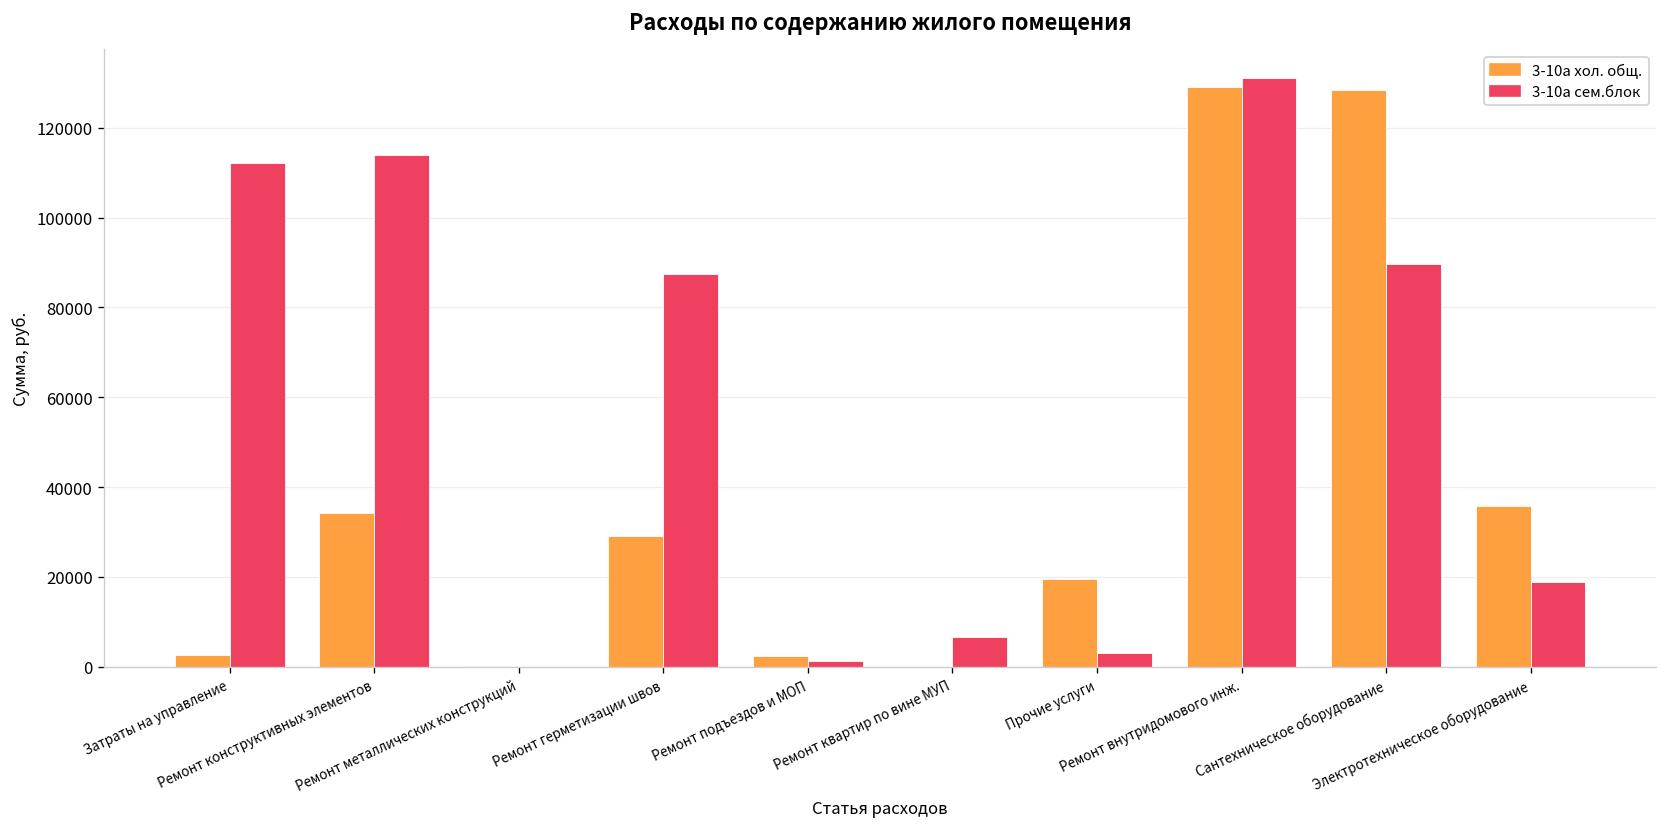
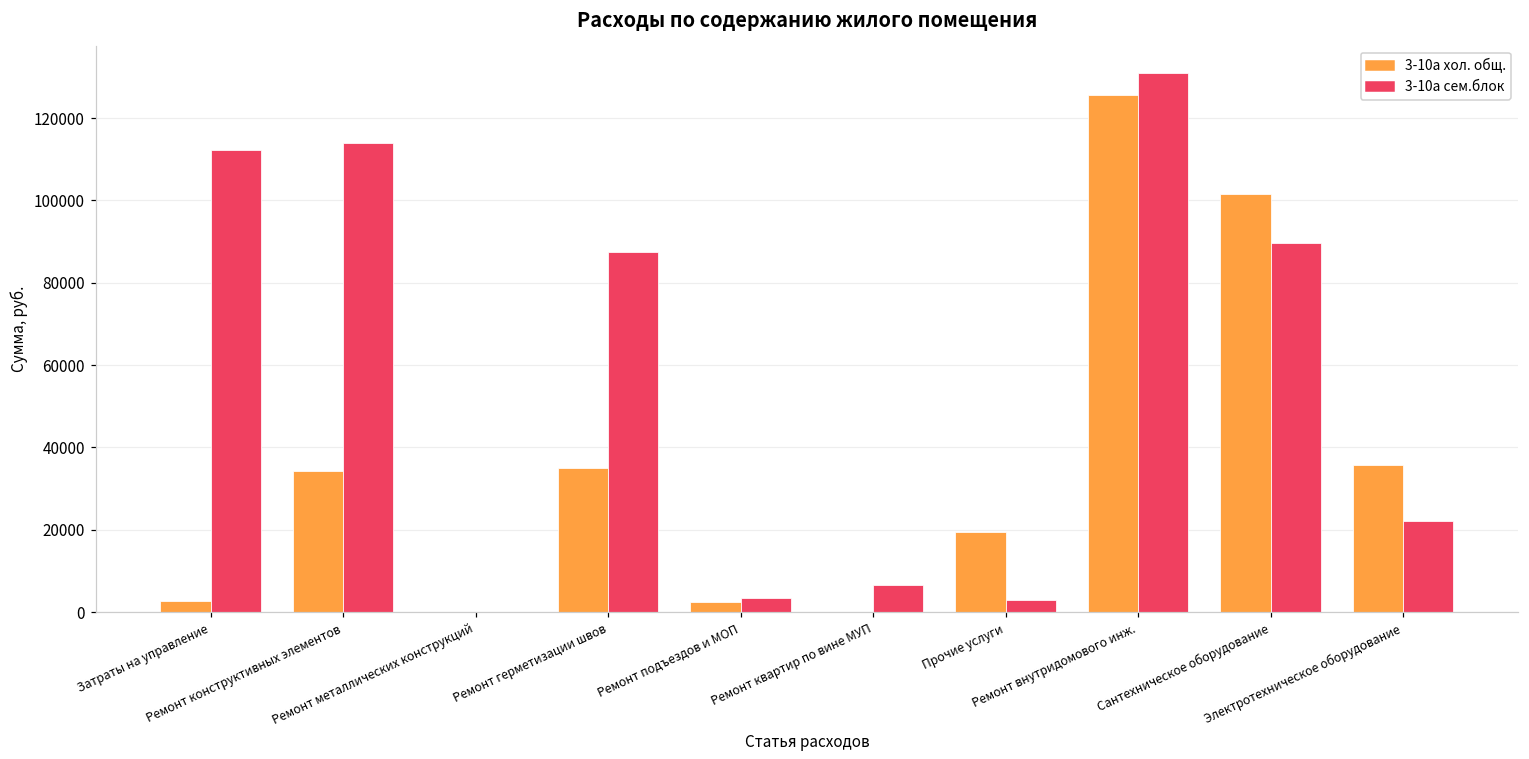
  {
    "3-10а хол. общ.": {
      "Затраты на управление": 3000,
      "Ремонт конструктивных элементов": 34000,
-     "Ремонт герметизации швов": 29000,
+     "Ремонт герметизации швов": 35000,
      "Ремонт подъездов и МОП": 2000,
      "Ремонт квартир по вине МУП": 0,
      "Прочие услуги": 19000,
-     "Ремонт внутридомового инж.": 129000,
-     "Сантехническое оборудование": 128000,
+     "Ремонт внутридомового инж.": 126000,
+     "Сантехническое оборудование": 101000,
      "Электротехническое оборудование": 36000
    },
    "3-10а сем.блок": {
      "Затраты на управление": 112000,
      "Ремонт конструктивных элементов": 114000,
      "Ремонт герметизации швов": 88000,
-     "Ремонт подъездов и МОП": 1000,
+     "Ремонт подъездов и МОП": 3000,
      "Ремонт квартир по вине МУП": 7000,
      "Прочие услуги": 3000,
      "Ремонт внутридомового инж.": 131000,
      "Сантехническое оборудование": 90000,
-     "Электротехническое оборудование": 19000
+     "Электротехническое оборудование": 22000
    }
  }
